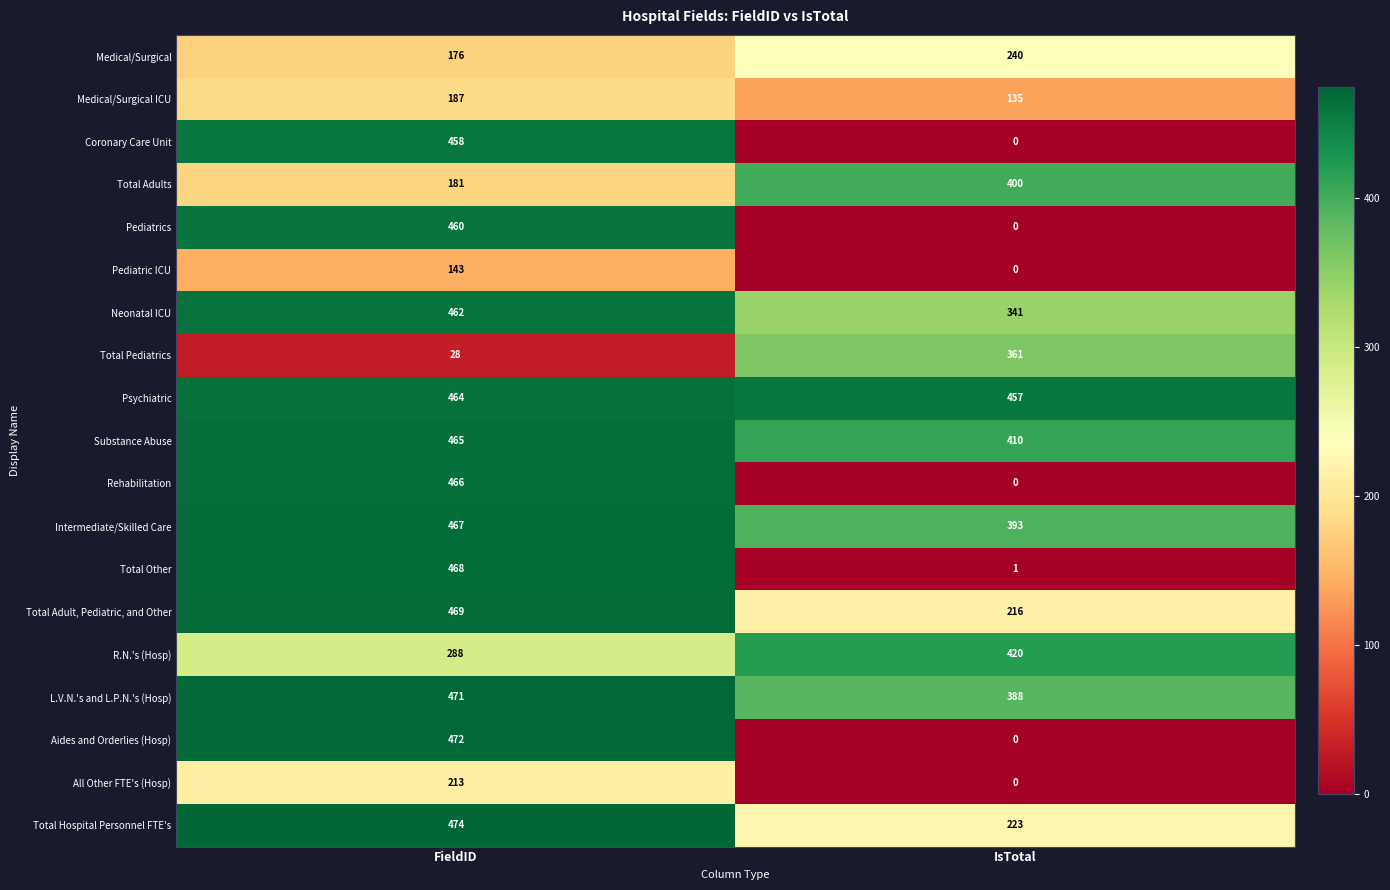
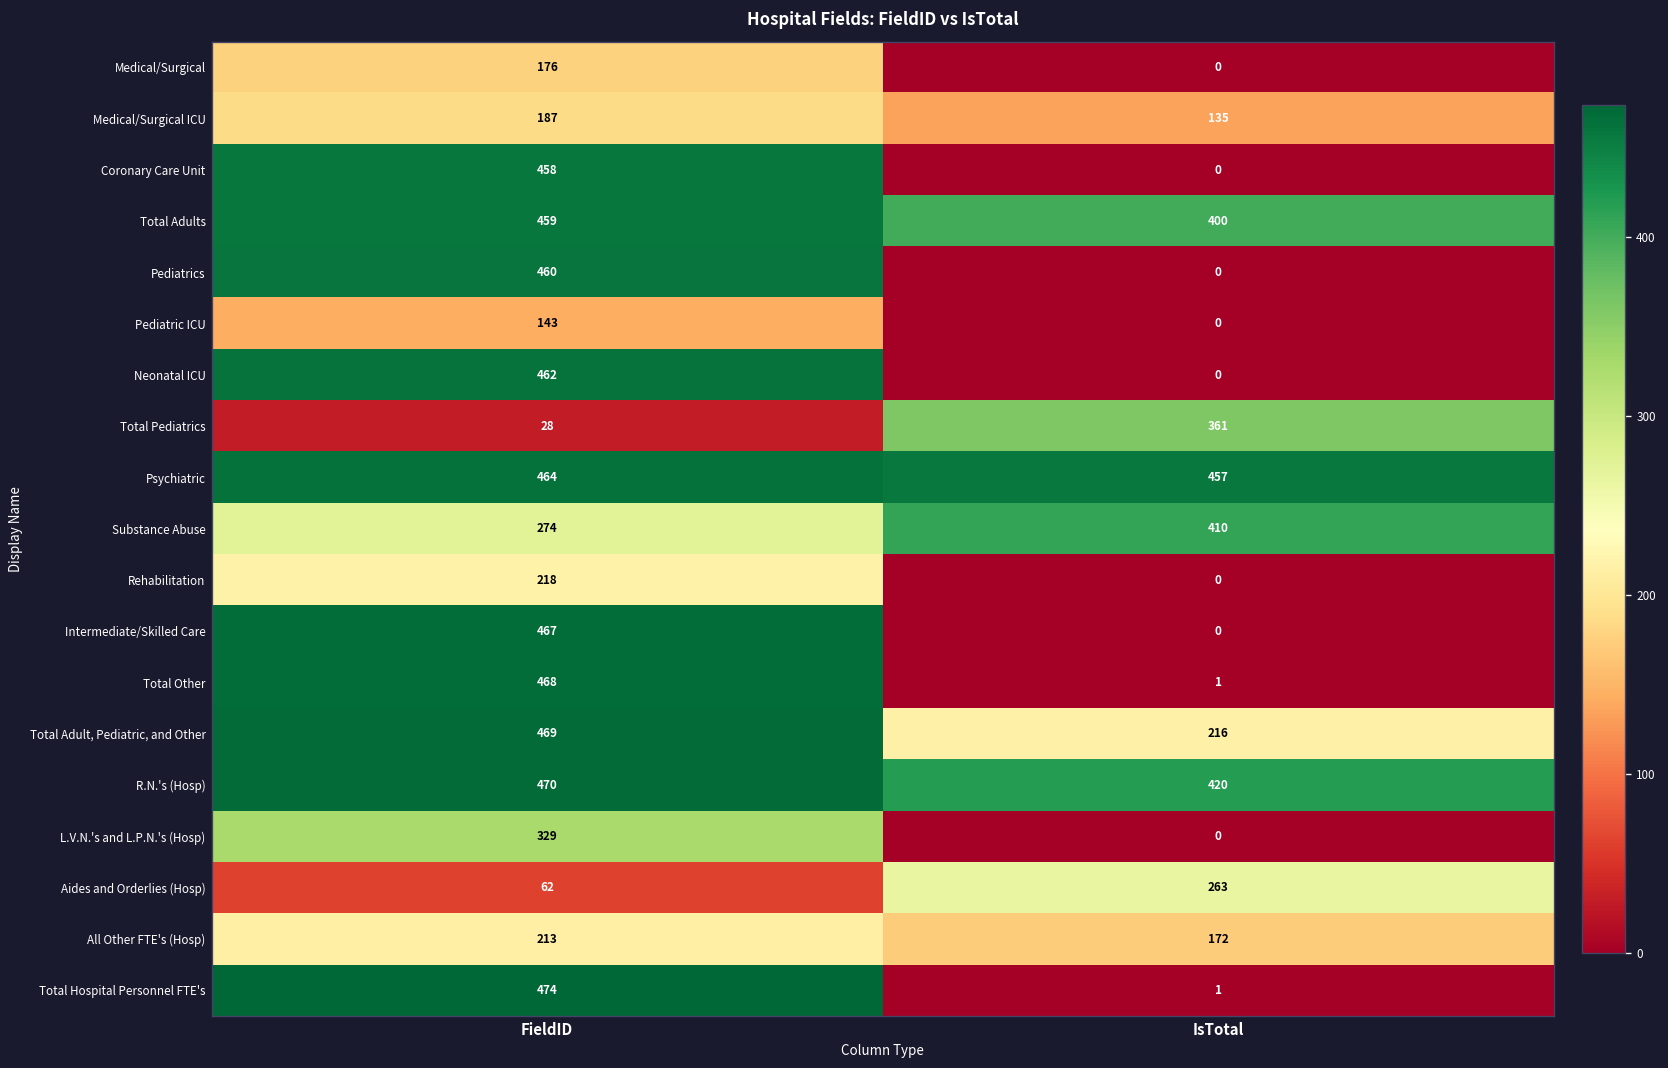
  {
    "Medical/Surgical": {
      "FieldID": 176,
-     "IsTotal": 240
+     "IsTotal": 0
    },
    "Medical/Surgical ICU": {
      "FieldID": 187,
      "IsTotal": 135
    },
    "Coronary Care Unit": {
      "FieldID": 458,
      "IsTotal": 0
    },
    "Total Adults": {
-     "FieldID": 181,
+     "FieldID": 459,
      "IsTotal": 400
    },
    "Pediatrics": {
      "FieldID": 460,
      "IsTotal": 0
    },
    "Pediatric ICU": {
      "FieldID": 143,
      "IsTotal": 0
    },
    "Neonatal ICU": {
      "FieldID": 462,
-     "IsTotal": 341
+     "IsTotal": 0
    },
    "Total Pediatrics": {
      "FieldID": 28,
      "IsTotal": 361
    },
    "Psychiatric": {
      "FieldID": 464,
      "IsTotal": 457
    },
    "Substance Abuse": {
-     "FieldID": 465,
+     "FieldID": 274,
      "IsTotal": 410
    },
    "Rehabilitation": {
-     "FieldID": 466,
+     "FieldID": 218,
      "IsTotal": 0
    },
    "Intermediate/Skilled Care": {
      "FieldID": 467,
-     "IsTotal": 393
+     "IsTotal": 0
    },
    "Total Other": {
      "FieldID": 468,
      "IsTotal": 1
    },
    "Total Adult, Pediatric, and Other": {
      "FieldID": 469,
      "IsTotal": 216
    },
    "R.N.'s (Hosp)": {
-     "FieldID": 288,
+     "FieldID": 470,
      "IsTotal": 420
    },
    "L.V.N.'s and L.P.N.'s (Hosp)": {
-     "FieldID": 471,
-     "IsTotal": 388
+     "FieldID": 329,
+     "IsTotal": 0
    },
    "Aides and Orderlies (Hosp)": {
-     "FieldID": 472,
-     "IsTotal": 0
+     "FieldID": 62,
+     "IsTotal": 263
    },
    "All Other FTE's (Hosp)": {
      "FieldID": 213,
-     "IsTotal": 0
+     "IsTotal": 172
    },
    "Total Hospital Personnel FTE's": {
      "FieldID": 474,
-     "IsTotal": 223
+     "IsTotal": 1
    }
  }
